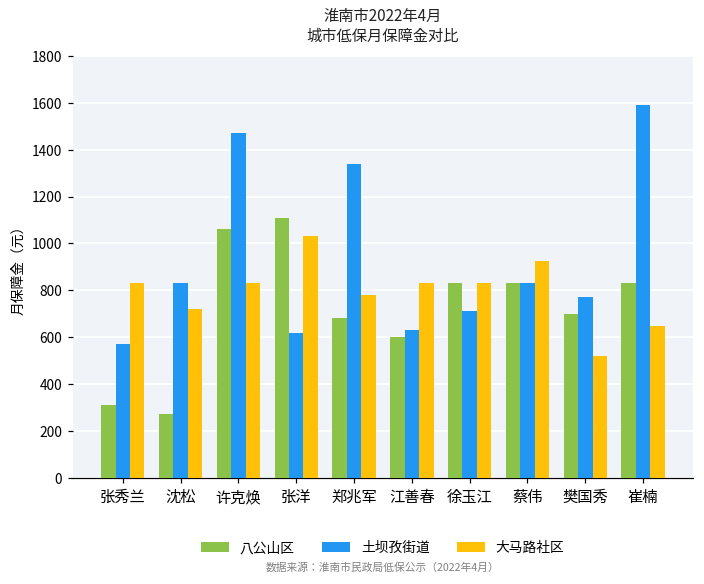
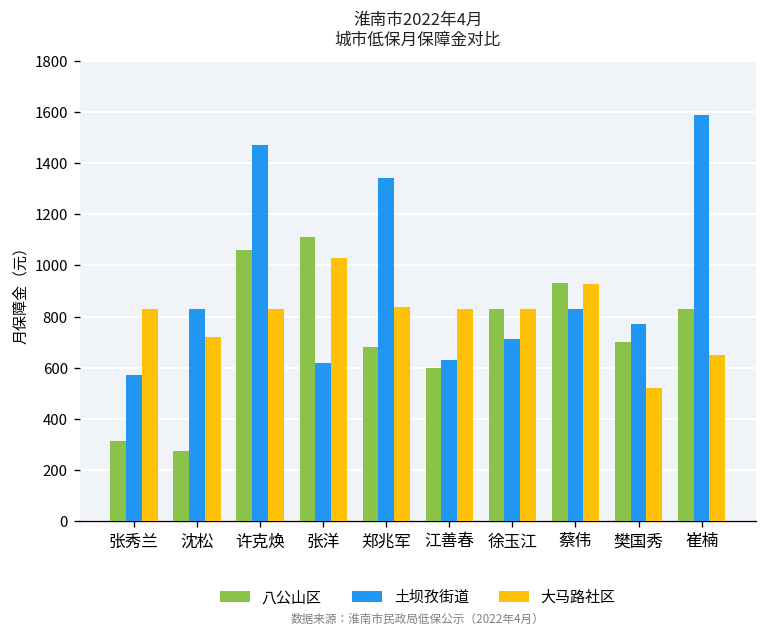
  {
    "八公山区": {
      "张秀兰": 310,
      "沈松": 270,
      "许克焕": 1060,
      "张洋": 1110,
      "郑兆军": 680,
      "江善春": 600,
      "徐玉江": 830,
-     "蔡伟": 830,
+     "蔡伟": 930,
      "樊国秀": 700,
      "崔楠": 830
    },
    "土坝孜街道": {
      "张秀兰": 570,
      "沈松": 830,
      "许克焕": 1470,
      "张洋": 620,
      "郑兆军": 1340,
      "江善春": 630,
      "徐玉江": 710,
      "蔡伟": 830,
      "樊国秀": 770,
      "崔楠": 1590
    },
    "大马路社区": {
      "张秀兰": 830,
      "沈松": 720,
      "许克焕": 830,
      "张洋": 1030,
-     "郑兆军": 780,
+     "郑兆军": 840,
      "江善春": 830,
      "徐玉江": 830,
      "蔡伟": 930,
      "樊国秀": 520,
      "崔楠": 650
    }
  }
